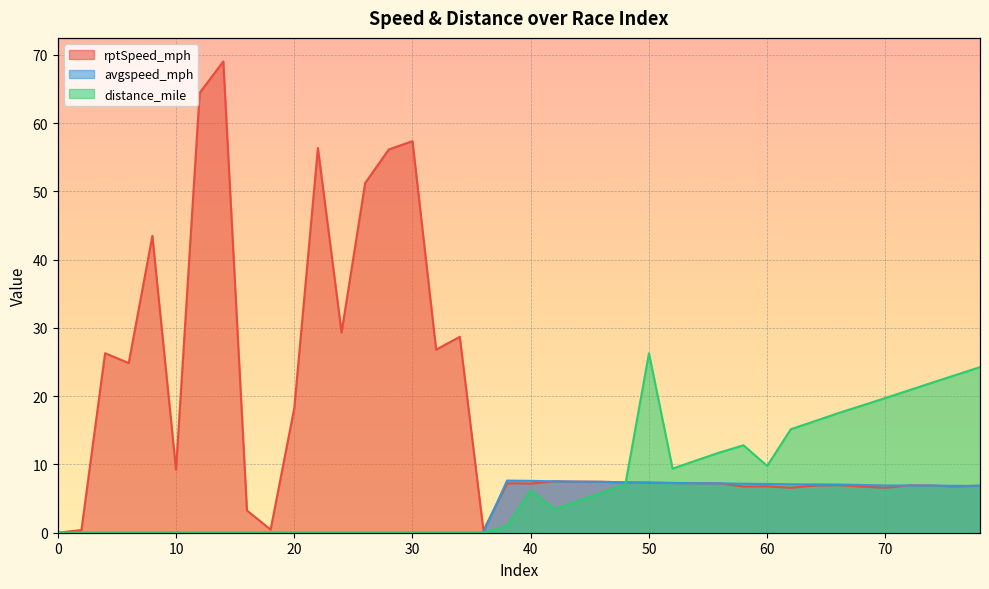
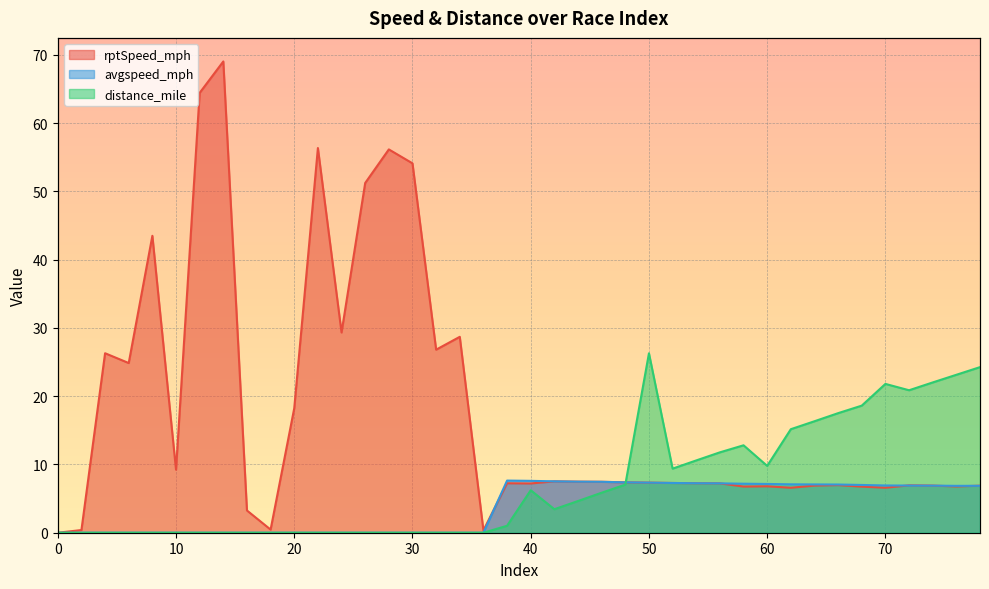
  {
    "rptSpeed_mph": {
      "10": 9,
      "20": 18,
-     "30": 57,
+     "30": 54,
      "40": 7
    },
    "avgspeed_mph": {
      "40": 8
    },
    "distance_mile": {
      "40": 6,
      "50": 26,
      "60": 10,
-     "70": 20
+     "70": 22
    }
  }
